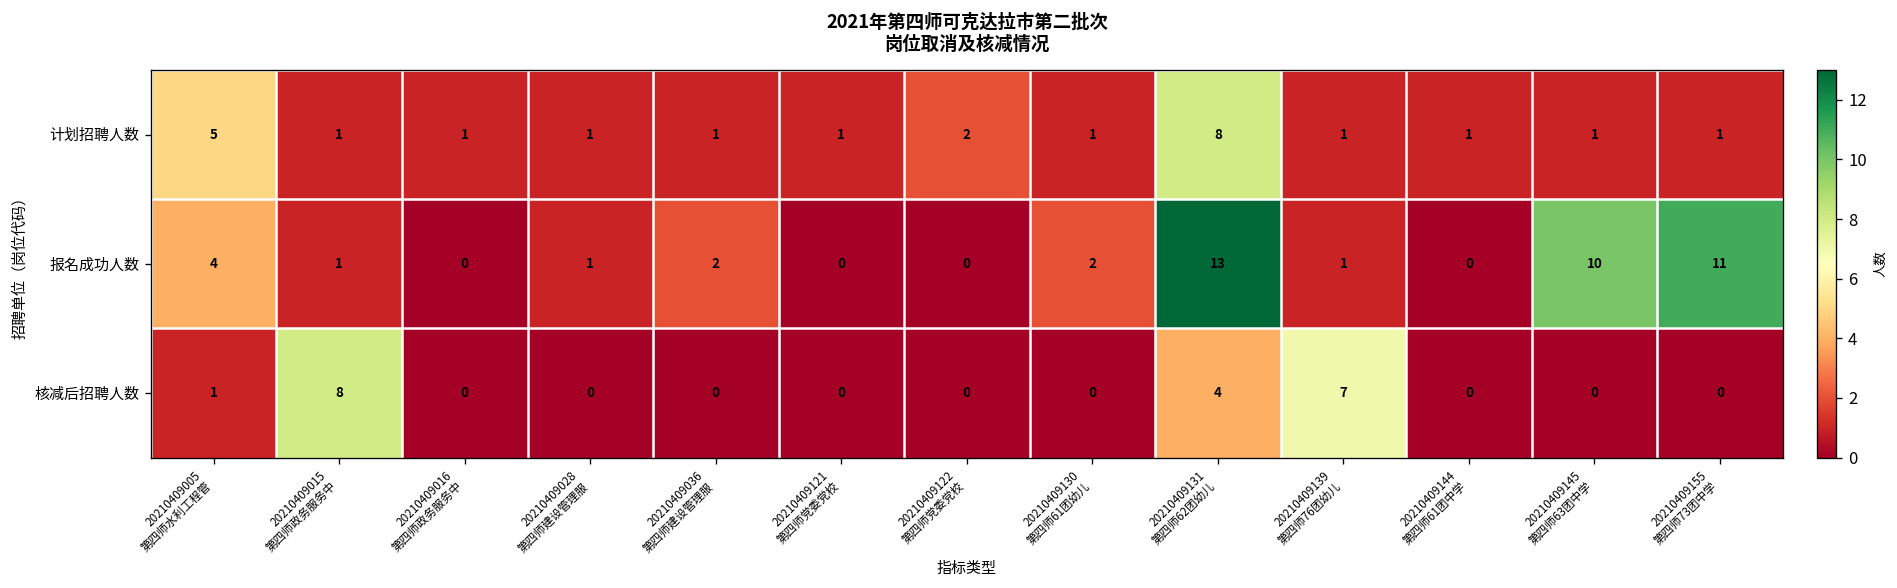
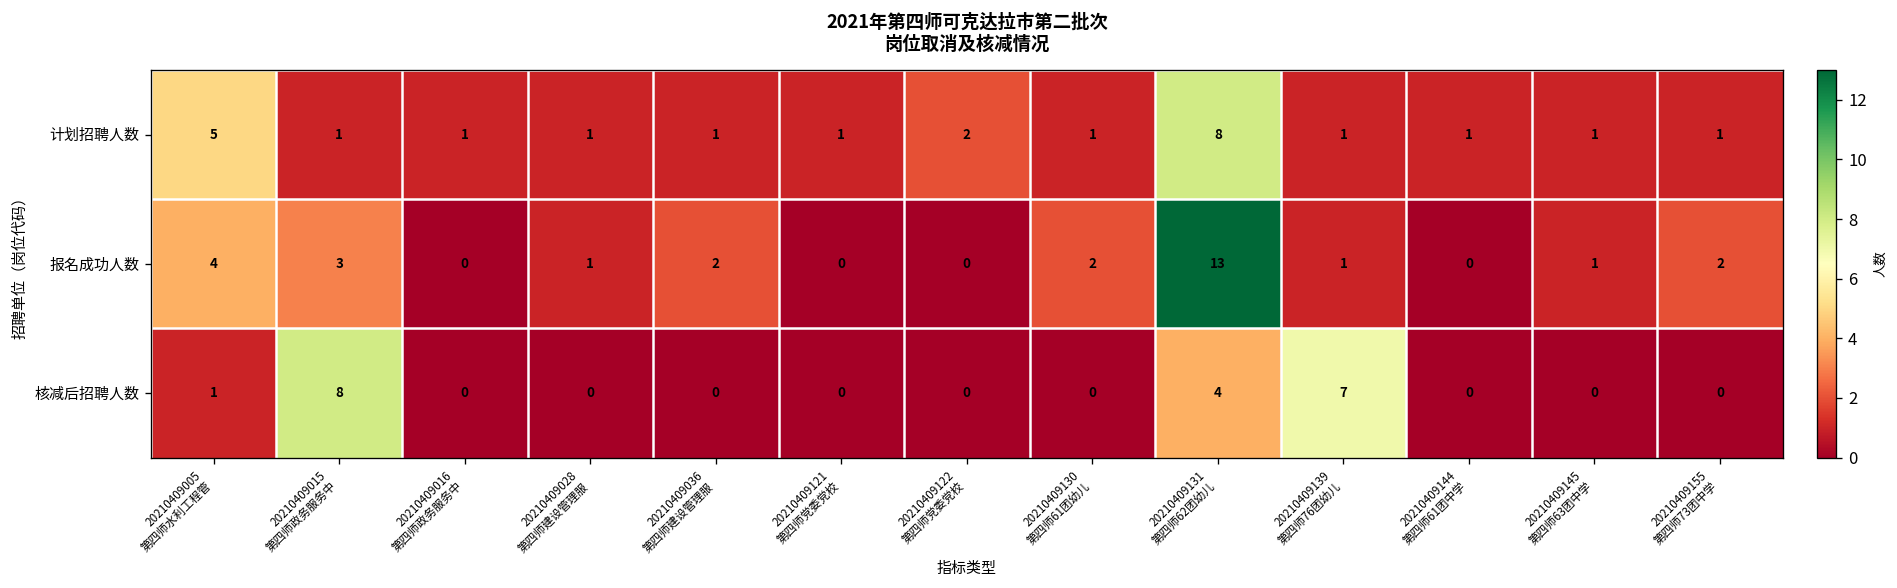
  {
    "计划招聘人数": {
      "20210409005 第四师水利工程管": 5,
      "20210409015 第四师政务服务中": 1,
      "20210409016 第四师政务服务中": 1,
      "20210409028 第四师建设管理服": 1,
      "20210409036 第四师建设管理服": 1,
      "20210409121 第四师党委党校": 1,
      "20210409122 第四师党委党校": 2,
      "20210409130 第四师61团幼儿": 1,
      "20210409131 第四师62团幼儿": 8,
      "20210409139 第四师76团幼儿": 1,
      "20210409144 第四师61团中学": 1,
      "20210409145 第四师63团中学": 1,
      "20210409155 第四师73团中学": 1
    },
    "报名成功人数": {
      "20210409005 第四师水利工程管": 4,
-     "20210409015 第四师政务服务中": 1,
+     "20210409015 第四师政务服务中": 3,
      "20210409016 第四师政务服务中": 0,
      "20210409028 第四师建设管理服": 1,
      "20210409036 第四师建设管理服": 2,
      "20210409121 第四师党委党校": 0,
      "20210409122 第四师党委党校": 0,
      "20210409130 第四师61团幼儿": 2,
      "20210409131 第四师62团幼儿": 13,
      "20210409139 第四师76团幼儿": 1,
      "20210409144 第四师61团中学": 0,
-     "20210409145 第四师63团中学": 10,
-     "20210409155 第四师73团中学": 11
+     "20210409145 第四师63团中学": 1,
+     "20210409155 第四师73团中学": 2
    },
    "核减后招聘人数": {
      "20210409005 第四师水利工程管": 1,
      "20210409015 第四师政务服务中": 8,
      "20210409016 第四师政务服务中": 0,
      "20210409028 第四师建设管理服": 0,
      "20210409036 第四师建设管理服": 0,
      "20210409121 第四师党委党校": 0,
      "20210409122 第四师党委党校": 0,
      "20210409130 第四师61团幼儿": 0,
      "20210409131 第四师62团幼儿": 4,
      "20210409139 第四师76团幼儿": 7,
      "20210409144 第四师61团中学": 0,
      "20210409145 第四师63团中学": 0,
      "20210409155 第四师73团中学": 0
    }
  }
